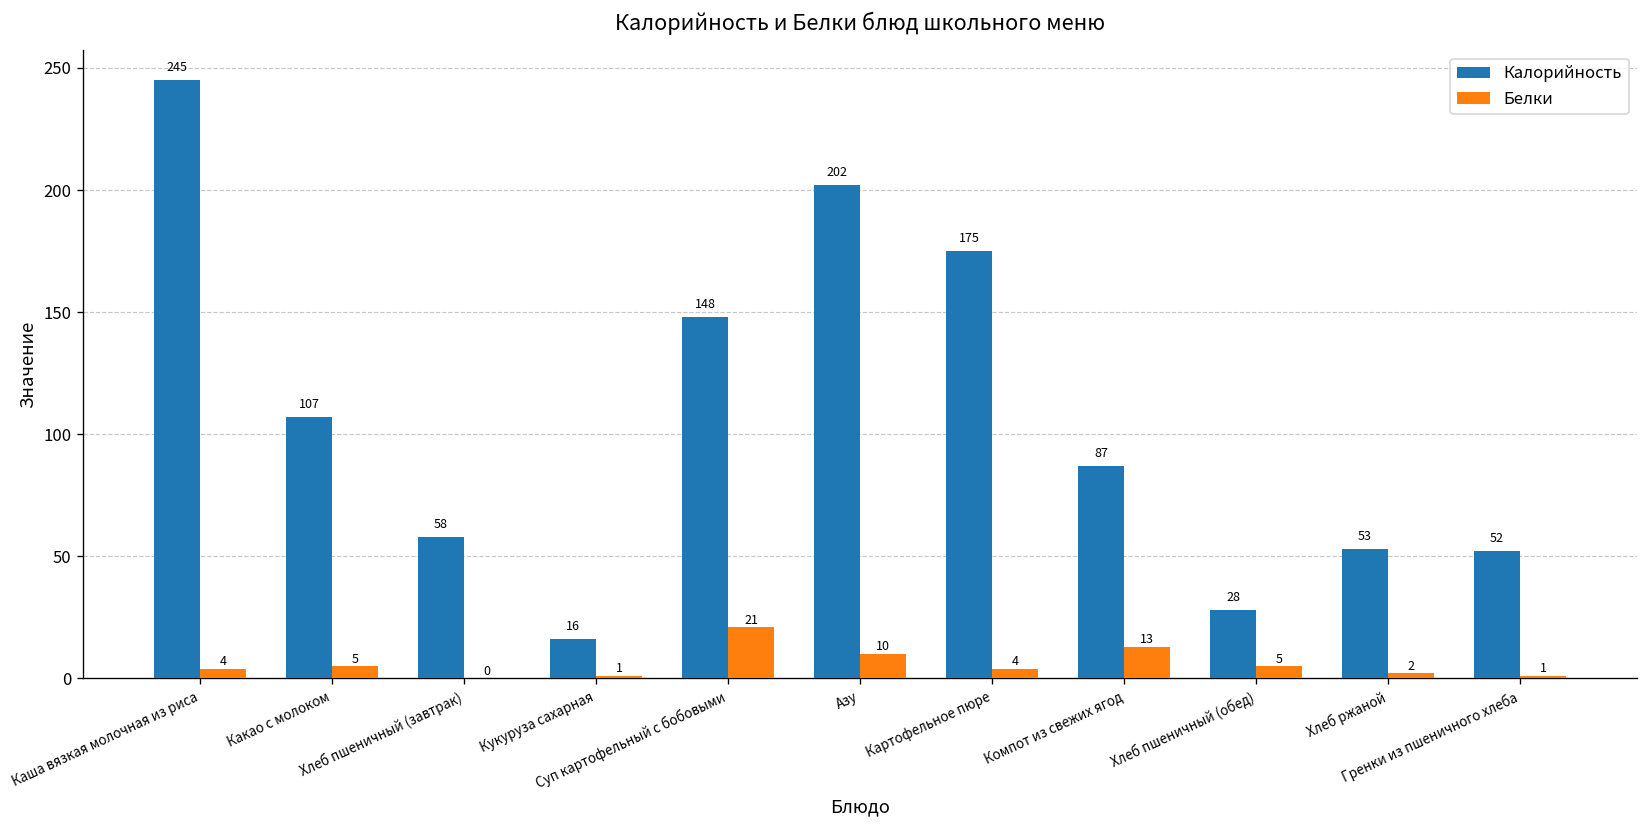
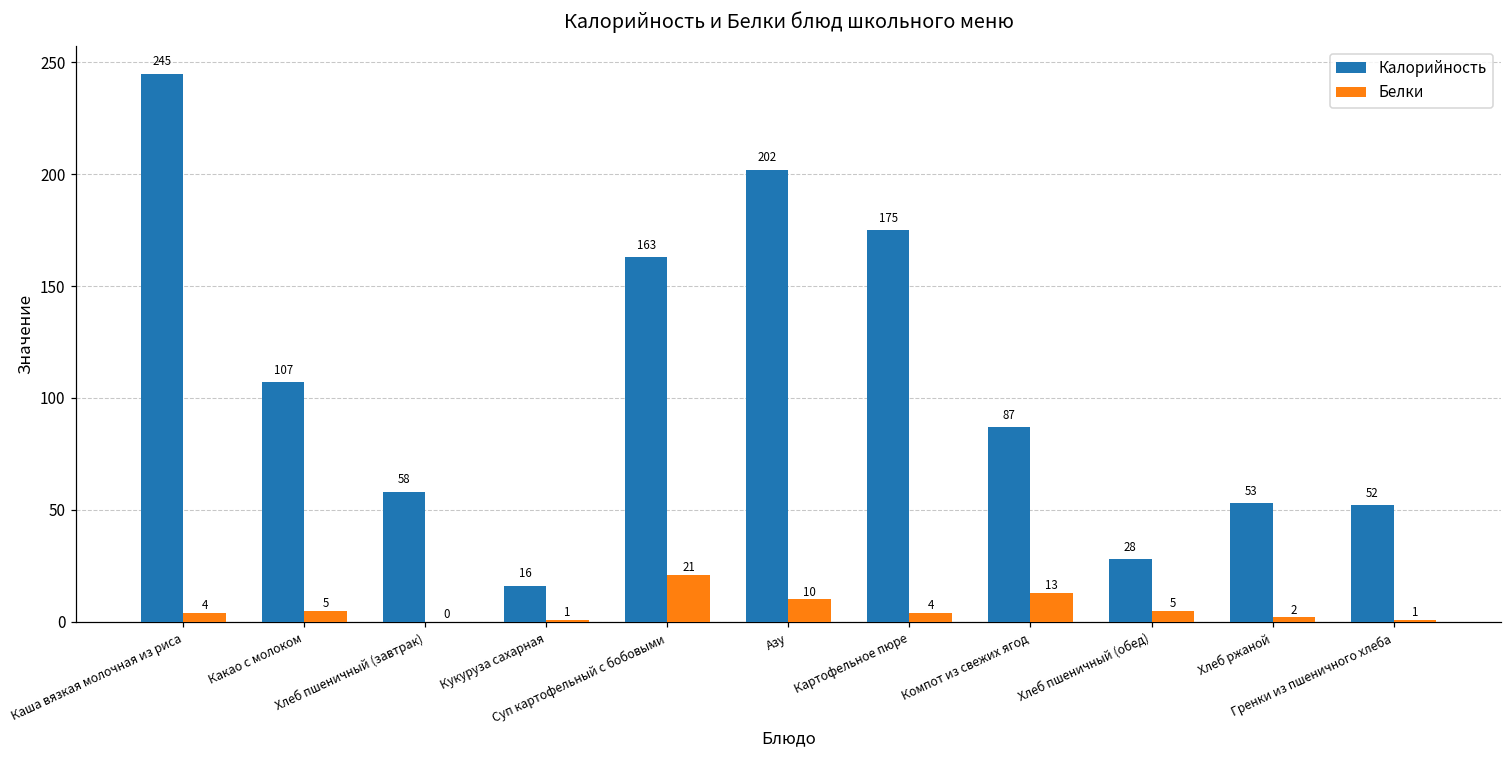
  {
    "Калорийность": {
      "Каша вязкая молочная из риса": 245,
      "Какао с молоком": 107,
      "Хлеб пшеничный (завтрак)": 58,
      "Кукуруза сахарная": 16,
-     "Суп картофельный с бобовыми": 148,
+     "Суп картофельный с бобовыми": 163,
      "Азу": 202,
      "Картофельное пюре": 175,
      "Компот из свежих ягод": 87,
      "Хлеб пшеничный (обед)": 28,
      "Хлеб ржаной": 53,
      "Гренки из пшеничного хлеба": 52
    },
    "Белки": {
      "Каша вязкая молочная из риса": 4,
      "Какао с молоком": 5,
      "Хлеб пшеничный (завтрак)": 0,
      "Кукуруза сахарная": 1,
      "Суп картофельный с бобовыми": 21,
      "Азу": 10,
      "Картофельное пюре": 4,
      "Компот из свежих ягод": 13,
      "Хлеб пшеничный (обед)": 5,
      "Хлеб ржаной": 2,
      "Гренки из пшеничного хлеба": 1
    }
  }
